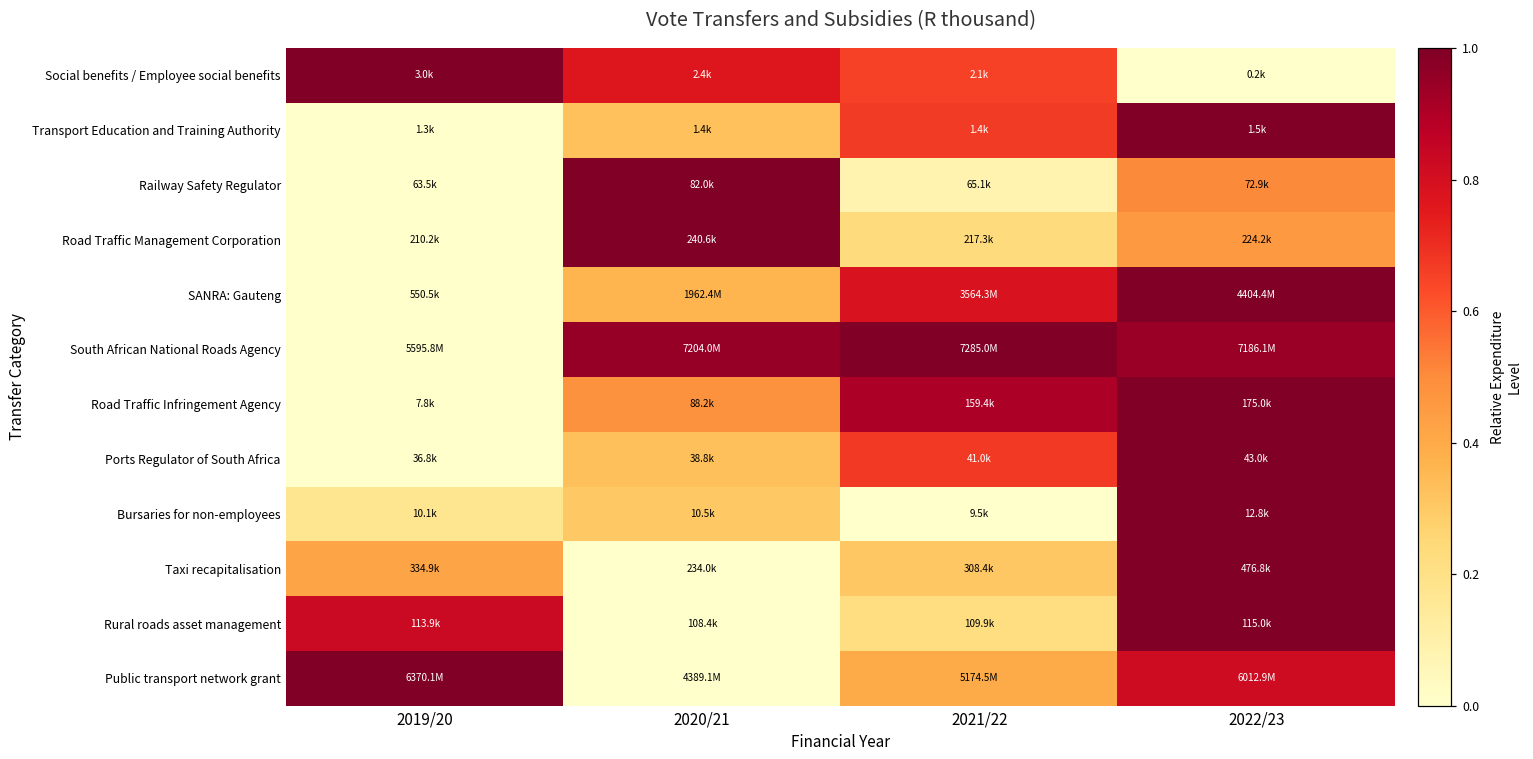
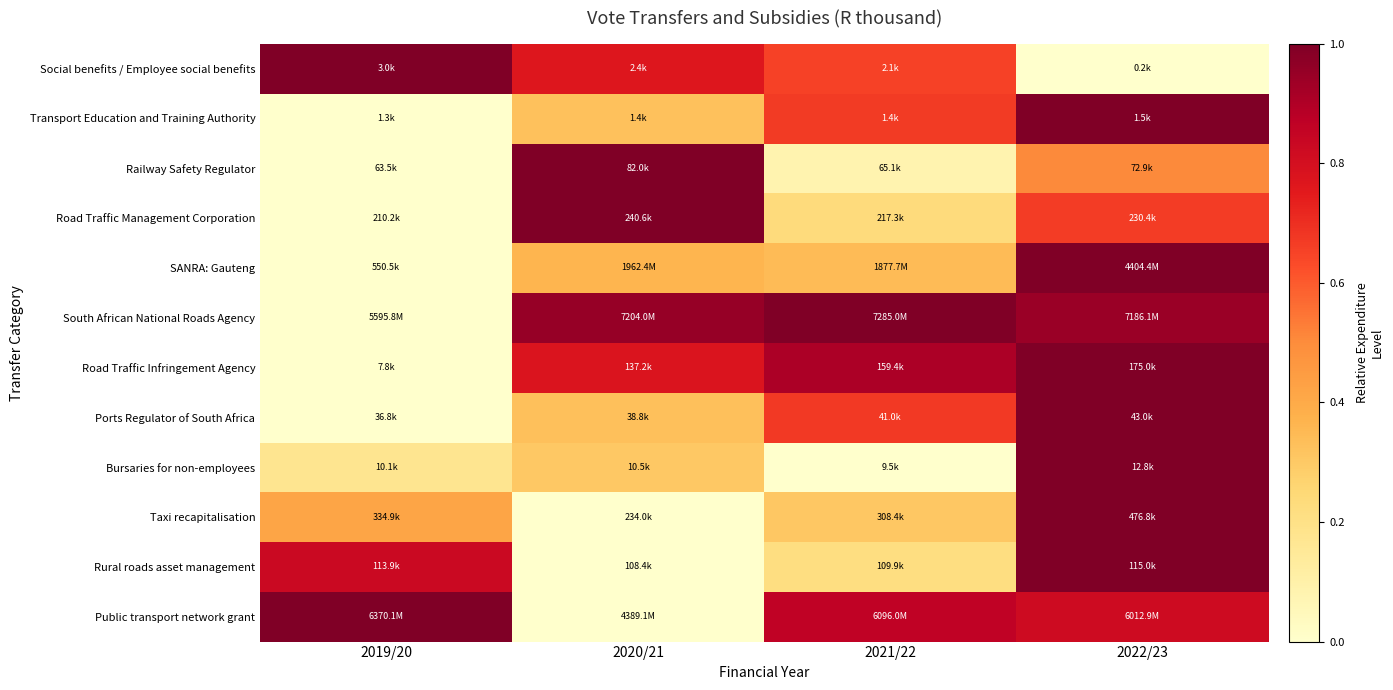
  {
    "Social benefits / Employee social benefits": {
      "2019/20": "3.0k",
      "2020/21": "2.4k",
      "2021/22": "2.1k",
      "2022/23": "0.2k"
    },
    "Transport Education and Training Authority": {
      "2019/20": "1.3k",
      "2020/21": "1.4k",
      "2021/22": "1.4k",
      "2022/23": "1.5k"
    },
    "Railway Safety Regulator": {
      "2019/20": "63.5k",
      "2020/21": "82.0k",
      "2021/22": "65.1k",
      "2022/23": "72.9k"
    },
    "Road Traffic Management Corporation": {
      "2019/20": "210.2k",
      "2020/21": "240.6k",
      "2021/22": "217.3k",
-     "2022/23": "224.2k"
+     "2022/23": "230.4k"
    },
    "SANRA: Gauteng": {
      "2019/20": "550.5k",
      "2020/21": "1962.4M",
-     "2021/22": "3564.3M",
+     "2021/22": "1877.7M",
      "2022/23": "4404.4M"
    },
    "South African National Roads Agency": {
      "2019/20": "5595.8M",
      "2020/21": "7204.0M",
      "2021/22": "7285.0M",
      "2022/23": "7186.1M"
    },
    "Road Traffic Infringement Agency": {
      "2019/20": "7.8k",
-     "2020/21": "88.2k",
+     "2020/21": "137.2k",
      "2021/22": "159.4k",
      "2022/23": "175.0k"
    },
    "Ports Regulator of South Africa": {
      "2019/20": "36.8k",
      "2020/21": "38.8k",
      "2021/22": "41.0k",
      "2022/23": "43.0k"
    },
    "Bursaries for non-employees": {
      "2019/20": "10.1k",
      "2020/21": "10.5k",
      "2021/22": "9.5k",
      "2022/23": "12.8k"
    },
    "Taxi recapitalisation": {
      "2019/20": "334.9k",
      "2020/21": "234.0k",
      "2021/22": "308.4k",
      "2022/23": "476.8k"
    },
    "Rural roads asset management": {
      "2019/20": "113.9k",
      "2020/21": "108.4k",
      "2021/22": "109.9k",
      "2022/23": "115.0k"
    },
    "Public transport network grant": {
      "2019/20": "6370.1M",
      "2020/21": "4389.1M",
-     "2021/22": "5174.5M",
+     "2021/22": "6096.0M",
      "2022/23": "6012.9M"
    }
  }
